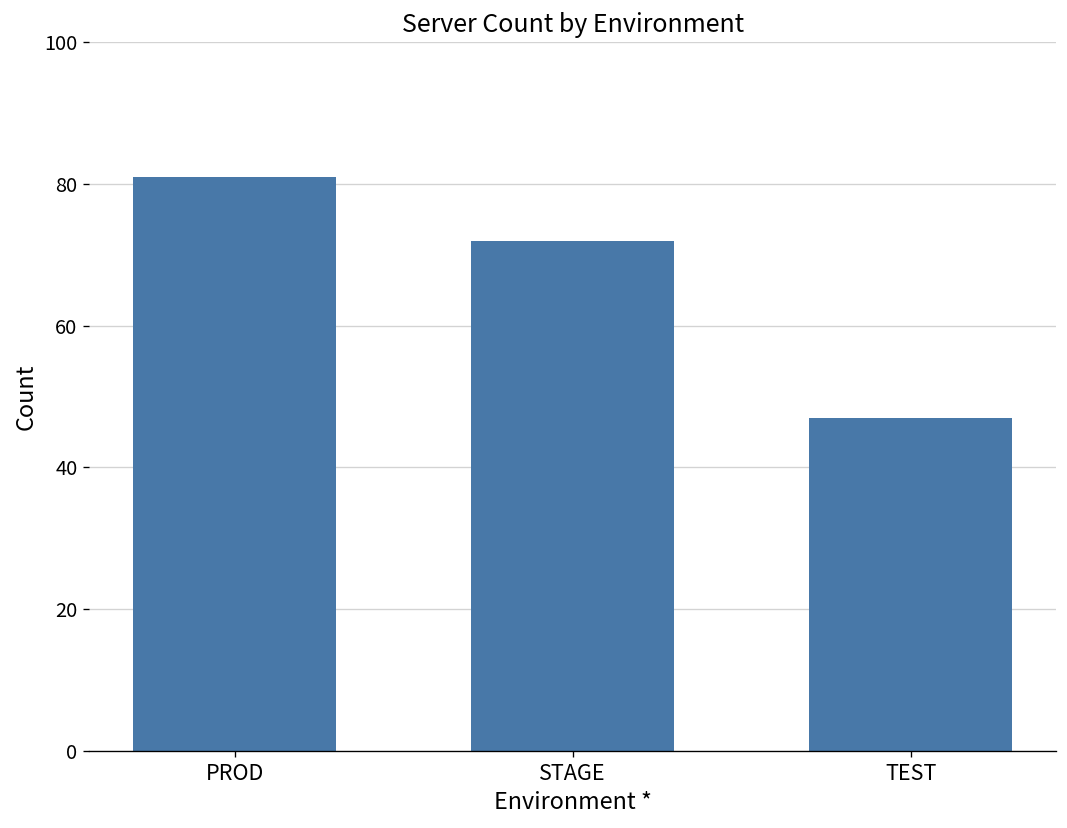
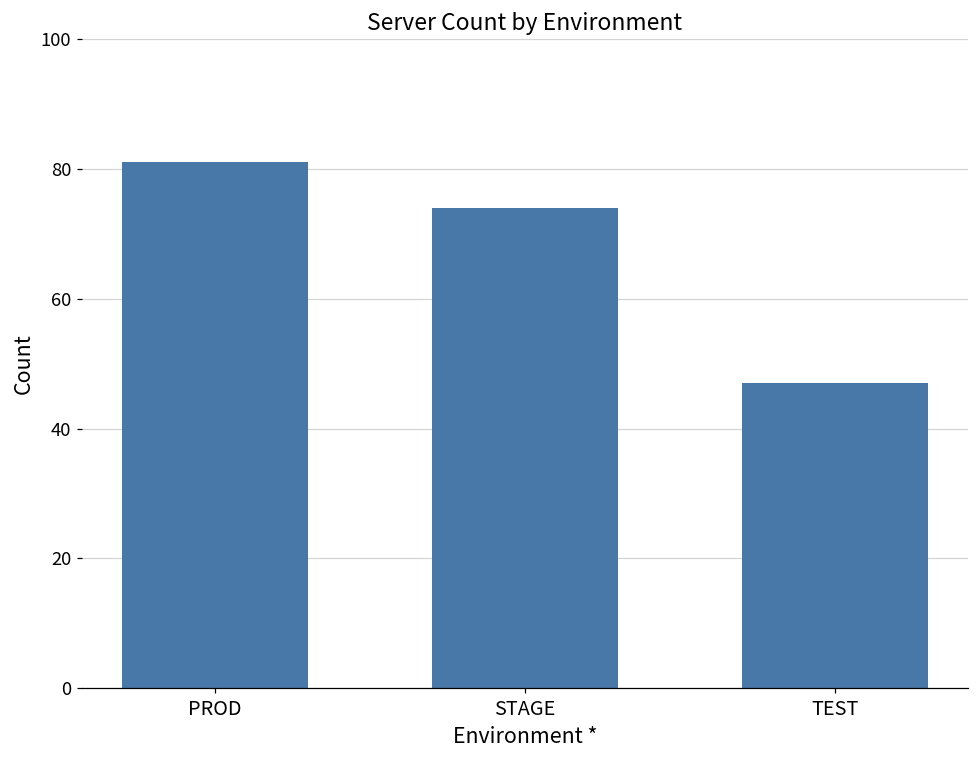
  {
    "PROD": 81,
-   "STAGE": 72,
+   "STAGE": 74,
    "TEST": 47
  }
